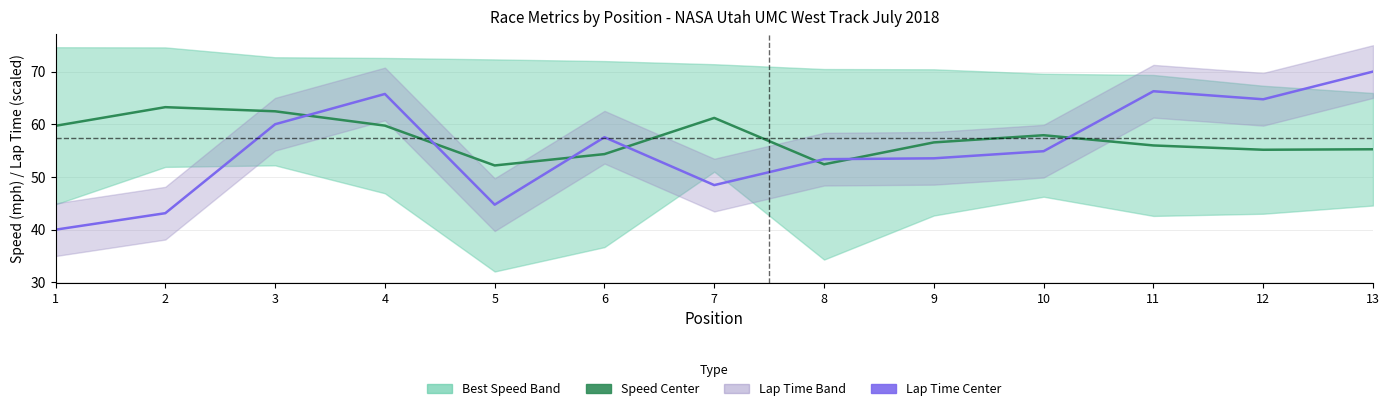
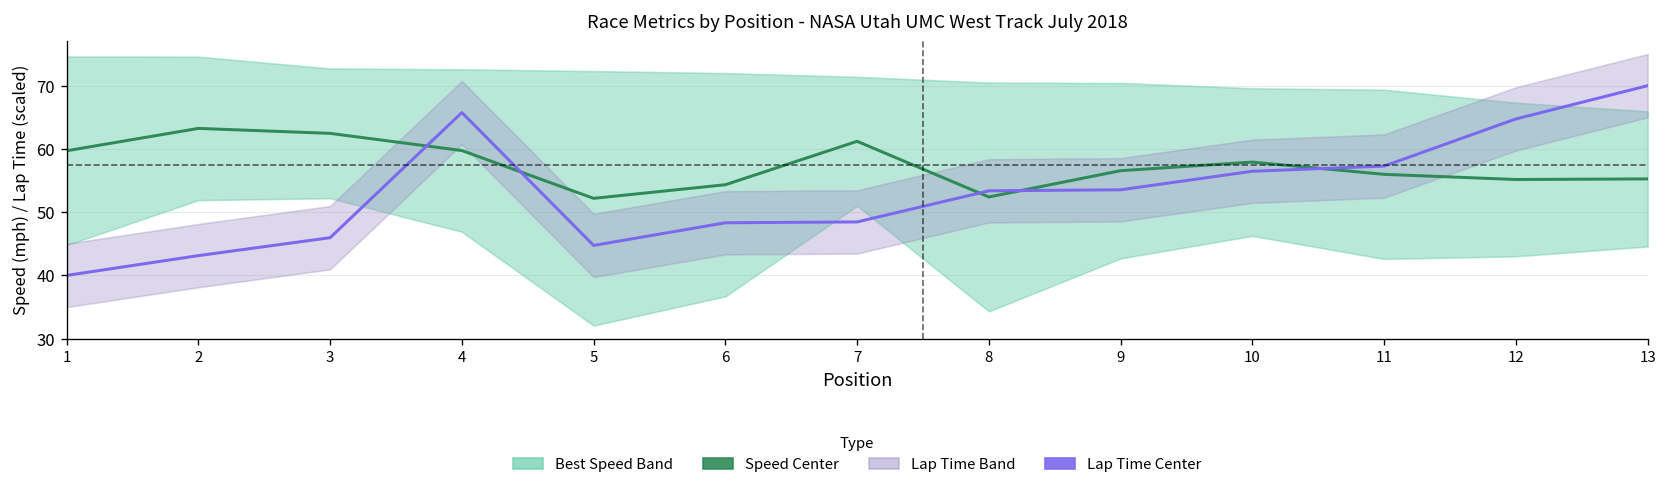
  {
    "Speed Center": {
      "1": 60,
      "2": 63,
      "3": 62,
      "4": 60,
      "5": 52,
      "6": 54,
      "7": 61,
      "8": 52,
      "9": 57,
      "10": 58,
      "11": 56,
      "12": 55,
      "13": 55
    },
    "Lap Time Center": {
      "1": 40,
      "2": 43,
-     "3": 60,
+     "3": 46,
      "4": 66,
      "5": 45,
-     "6": 58,
+     "6": 48,
      "7": 48,
      "8": 53,
      "9": 54,
-     "10": 55,
-     "11": 66,
+     "10": 56,
+     "11": 57,
      "12": 65,
      "13": 70
    }
  }
